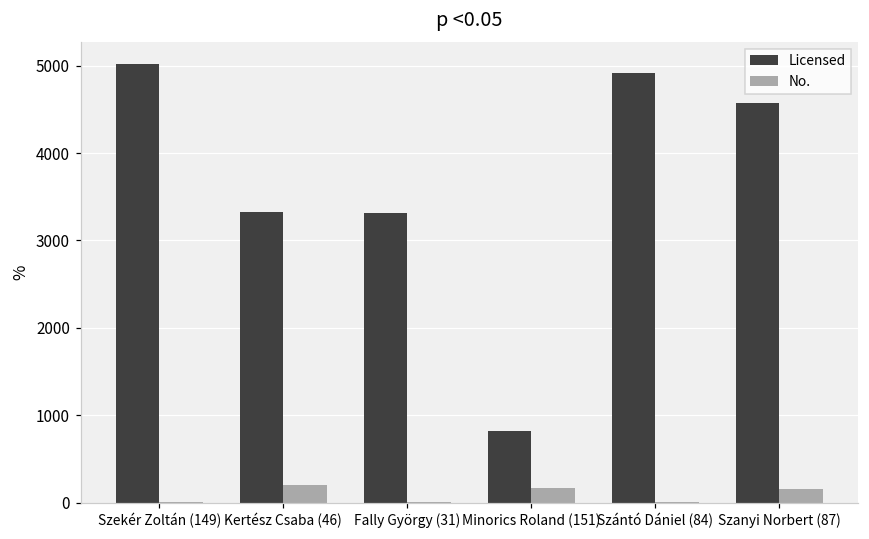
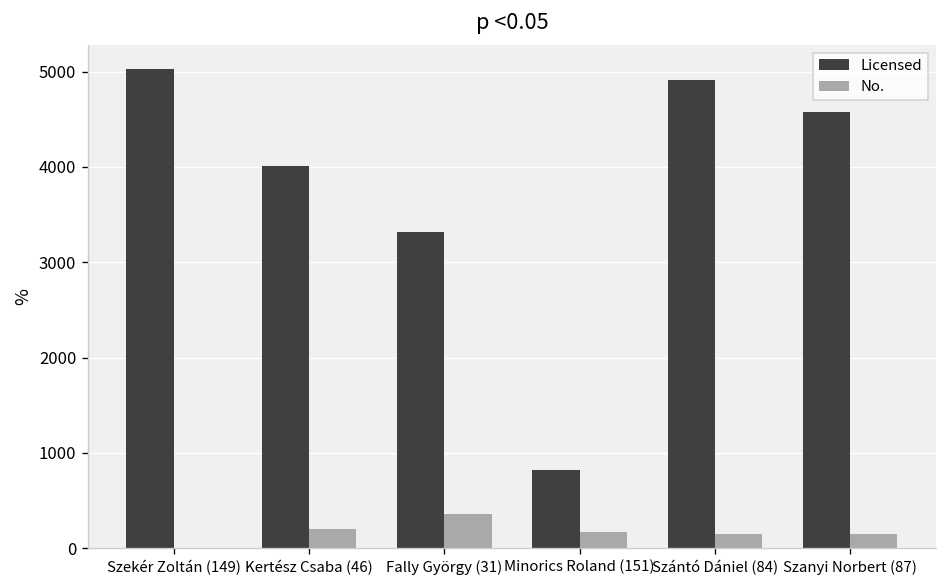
  {
    "Licensed": {
      "Szekér Zoltán (149)": 5000,
-     "Kertész Csaba (46)": 3300,
+     "Kertész Csaba (46)": 4000,
      "Fally György (31)": 3300,
      "Minorics Roland (151)": 800,
      "Szántó Dániel (84)": 4900,
      "Szanyi Norbert (87)": 4600
    },
    "No.": {
      "Kertész Csaba (46)": 200,
-     "Fally György (31)": 0,
+     "Fally György (31)": 400,
      "Minorics Roland (151)": 200,
-     "Szántó Dániel (84)": 0,
+     "Szántó Dániel (84)": 100,
      "Szanyi Norbert (87)": 200
    }
  }
